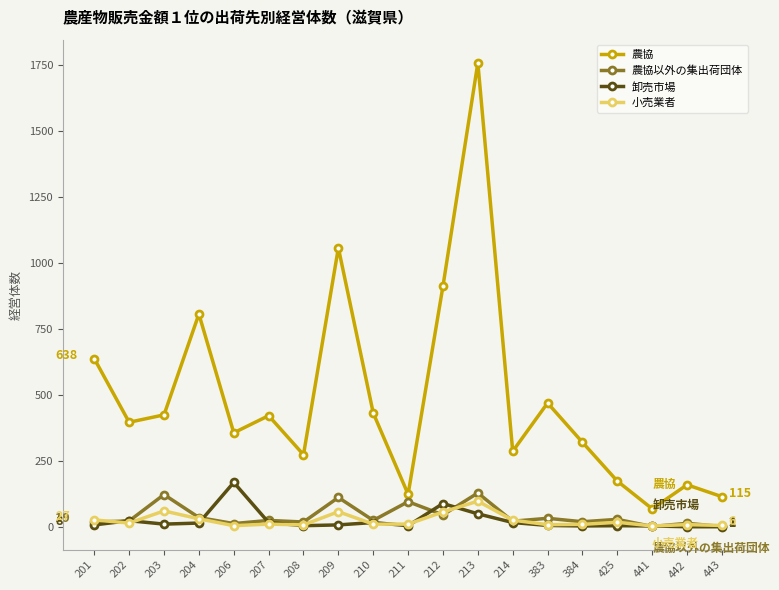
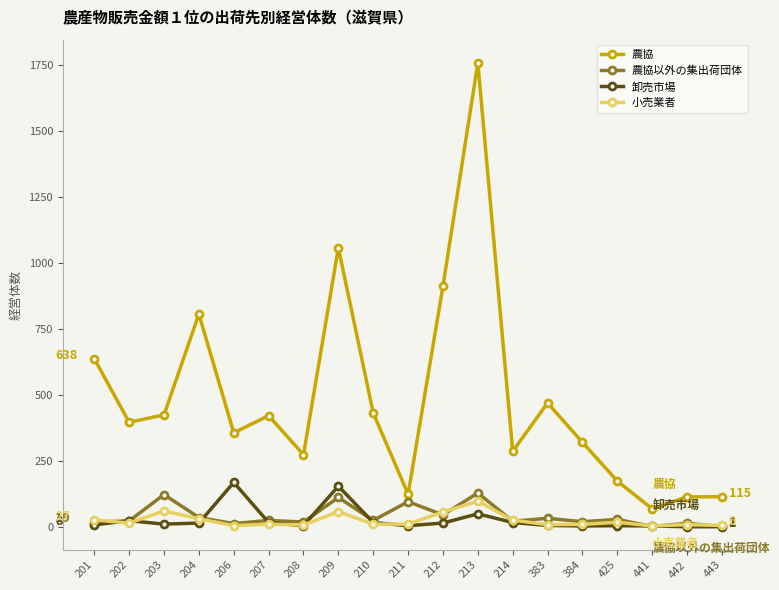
  {
    "農協": {
      "202": 400,
      "203": 430,
      "204": 810,
      "206": 360,
      "207": 420,
      "208": 270,
      "209": 1060,
      "210": 430,
      "211": 120,
      "212": 910,
      "213": 1760,
      "214": 290,
      "383": 470,
      "384": 320,
      "425": 170,
      "441": 70,
-     "442": 160
+     "442": 110
    },
    "農協以外の集出荷団体": {
      "203": 120,
      "208": 20,
      "209": 110,
      "211": 100,
      "212": 50,
      "213": 130,
      "383": 30,
      "384": 20,
      "425": 30
    },
    "卸売市場": {
      "203": 10,
      "204": 20,
      "206": 170,
-     "209": 10,
-     "212": 90,
+     "209": 160,
+     "212": 20,
      "213": 50,
      "425": 10
    },
    "小売業者": {
      "203": 60,
      "209": 60,
      "212": 60,
      "213": 100,
      "425": 20
    }
  }
